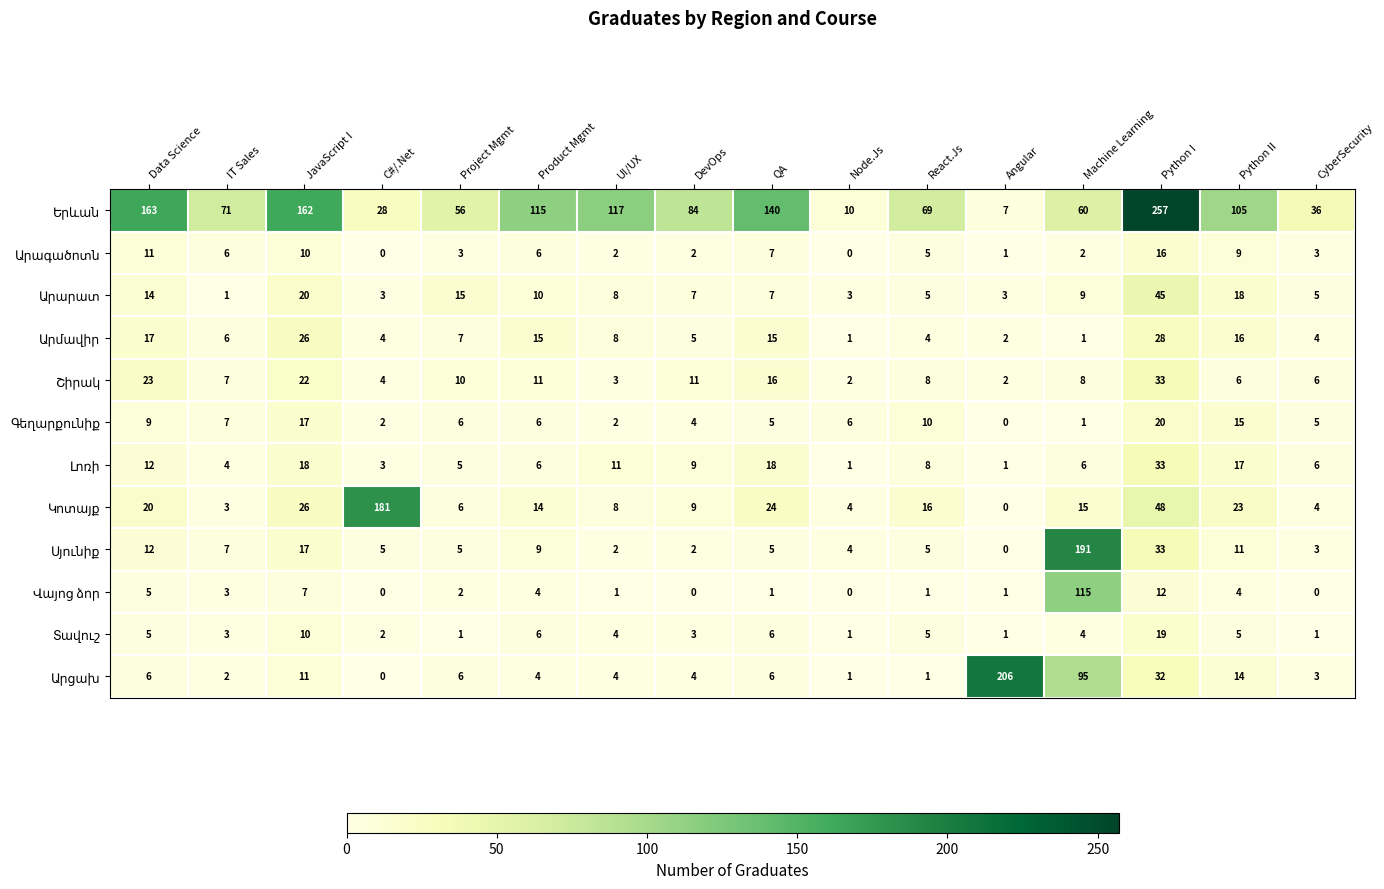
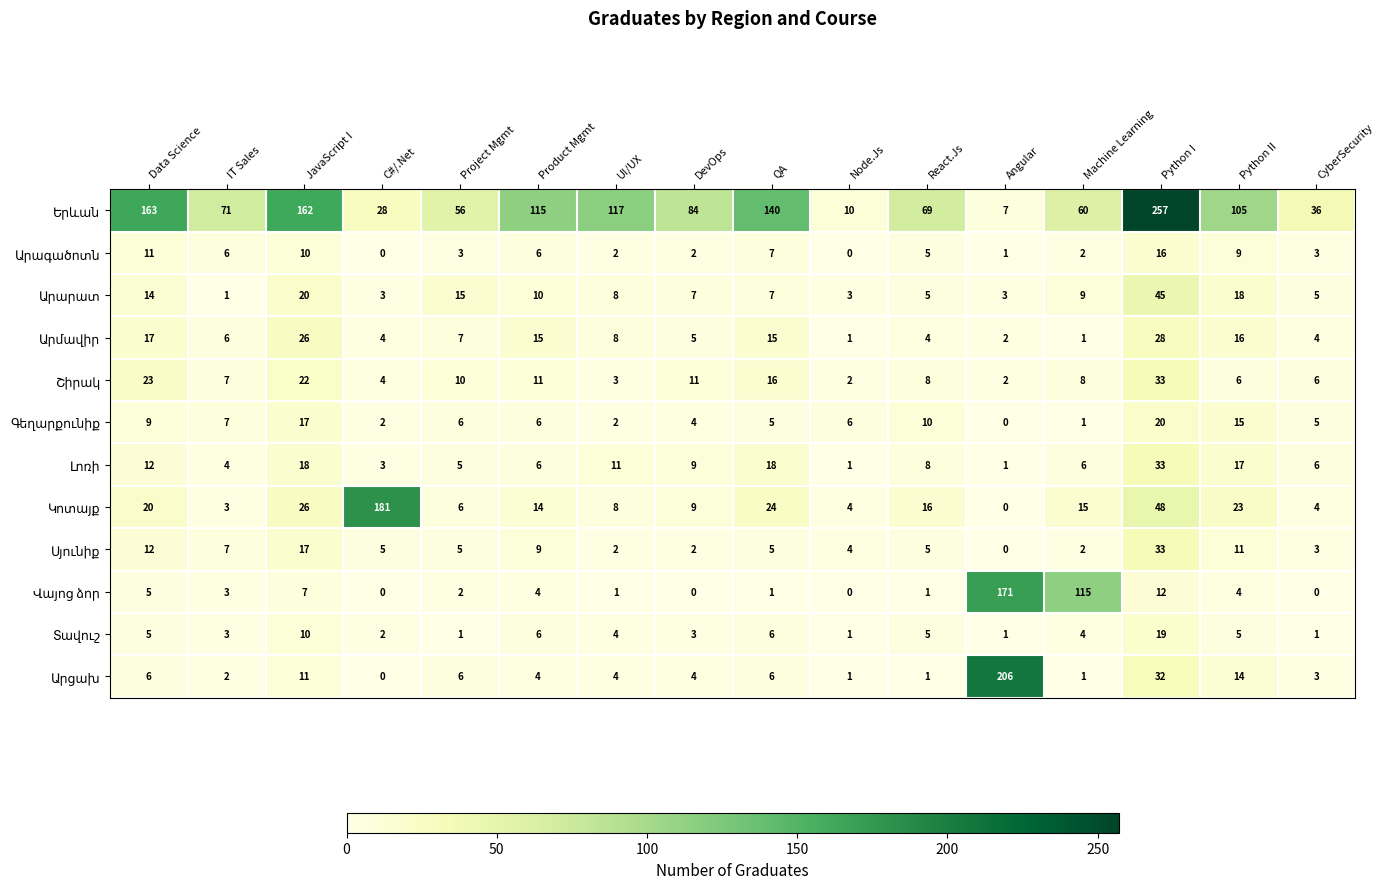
  {
    "Երևան": {
      "Data Science": 163,
      "IT Sales": 71,
      "JavaScript I": 162,
      "C#/.Net": 28,
      "Project Mgmt": 56,
      "Product Mgmt": 115,
      "UI/UX": 117,
      "DevOps": 84,
      "QA": 140,
      "Node.Js": 10,
      "React.Js": 69,
      "Angular": 7,
      "Machine Learning": 60,
      "Python I": 257,
      "Python II": 105,
      "CyberSecurity": 36
    },
    "Արագածոտն": {
      "Data Science": 11,
      "IT Sales": 6,
      "JavaScript I": 10,
      "C#/.Net": 0,
      "Project Mgmt": 3,
      "Product Mgmt": 6,
      "UI/UX": 2,
      "DevOps": 2,
      "QA": 7,
      "Node.Js": 0,
      "React.Js": 5,
      "Angular": 1,
      "Machine Learning": 2,
      "Python I": 16,
      "Python II": 9,
      "CyberSecurity": 3
    },
    "Արարատ": {
      "Data Science": 14,
      "IT Sales": 1,
      "JavaScript I": 20,
      "C#/.Net": 3,
      "Project Mgmt": 15,
      "Product Mgmt": 10,
      "UI/UX": 8,
      "DevOps": 7,
      "QA": 7,
      "Node.Js": 3,
      "React.Js": 5,
      "Angular": 3,
      "Machine Learning": 9,
      "Python I": 45,
      "Python II": 18,
      "CyberSecurity": 5
    },
    "Արմավիր": {
      "Data Science": 17,
      "IT Sales": 6,
      "JavaScript I": 26,
      "C#/.Net": 4,
      "Project Mgmt": 7,
      "Product Mgmt": 15,
      "UI/UX": 8,
      "DevOps": 5,
      "QA": 15,
      "Node.Js": 1,
      "React.Js": 4,
      "Angular": 2,
      "Machine Learning": 1,
      "Python I": 28,
      "Python II": 16,
      "CyberSecurity": 4
    },
    "Շիրակ": {
      "Data Science": 23,
      "IT Sales": 7,
      "JavaScript I": 22,
      "C#/.Net": 4,
      "Project Mgmt": 10,
      "Product Mgmt": 11,
      "UI/UX": 3,
      "DevOps": 11,
      "QA": 16,
      "Node.Js": 2,
      "React.Js": 8,
      "Angular": 2,
      "Machine Learning": 8,
      "Python I": 33,
      "Python II": 6,
      "CyberSecurity": 6
    },
    "Գեղարքունիք": {
      "Data Science": 9,
      "IT Sales": 7,
      "JavaScript I": 17,
      "C#/.Net": 2,
      "Project Mgmt": 6,
      "Product Mgmt": 6,
      "UI/UX": 2,
      "DevOps": 4,
      "QA": 5,
      "Node.Js": 6,
      "React.Js": 10,
      "Angular": 0,
      "Machine Learning": 1,
      "Python I": 20,
      "Python II": 15,
      "CyberSecurity": 5
    },
    "Լոռի": {
      "Data Science": 12,
      "IT Sales": 4,
      "JavaScript I": 18,
      "C#/.Net": 3,
      "Project Mgmt": 5,
      "Product Mgmt": 6,
      "UI/UX": 11,
      "DevOps": 9,
      "QA": 18,
      "Node.Js": 1,
      "React.Js": 8,
      "Angular": 1,
      "Machine Learning": 6,
      "Python I": 33,
      "Python II": 17,
      "CyberSecurity": 6
    },
    "Կոտայք": {
      "Data Science": 20,
      "IT Sales": 3,
      "JavaScript I": 26,
      "C#/.Net": 181,
      "Project Mgmt": 6,
      "Product Mgmt": 14,
      "UI/UX": 8,
      "DevOps": 9,
      "QA": 24,
      "Node.Js": 4,
      "React.Js": 16,
      "Angular": 0,
      "Machine Learning": 15,
      "Python I": 48,
      "Python II": 23,
      "CyberSecurity": 4
    },
    "Սյունիք": {
      "Data Science": 12,
      "IT Sales": 7,
      "JavaScript I": 17,
      "C#/.Net": 5,
      "Project Mgmt": 5,
      "Product Mgmt": 9,
      "UI/UX": 2,
      "DevOps": 2,
      "QA": 5,
      "Node.Js": 4,
      "React.Js": 5,
      "Angular": 0,
-     "Machine Learning": 191,
+     "Machine Learning": 2,
      "Python I": 33,
      "Python II": 11,
      "CyberSecurity": 3
    },
    "Վայոց ձոր": {
      "Data Science": 5,
      "IT Sales": 3,
      "JavaScript I": 7,
      "C#/.Net": 0,
      "Project Mgmt": 2,
      "Product Mgmt": 4,
      "UI/UX": 1,
      "DevOps": 0,
      "QA": 1,
      "Node.Js": 0,
      "React.Js": 1,
-     "Angular": 1,
+     "Angular": 171,
      "Machine Learning": 115,
      "Python I": 12,
      "Python II": 4,
      "CyberSecurity": 0
    },
    "Տավուշ": {
      "Data Science": 5,
      "IT Sales": 3,
      "JavaScript I": 10,
      "C#/.Net": 2,
      "Project Mgmt": 1,
      "Product Mgmt": 6,
      "UI/UX": 4,
      "DevOps": 3,
      "QA": 6,
      "Node.Js": 1,
      "React.Js": 5,
      "Angular": 1,
      "Machine Learning": 4,
      "Python I": 19,
      "Python II": 5,
      "CyberSecurity": 1
    },
    "Արցախ": {
      "Data Science": 6,
      "IT Sales": 2,
      "JavaScript I": 11,
      "C#/.Net": 0,
      "Project Mgmt": 6,
      "Product Mgmt": 4,
      "UI/UX": 4,
      "DevOps": 4,
      "QA": 6,
      "Node.Js": 1,
      "React.Js": 1,
      "Angular": 206,
-     "Machine Learning": 95,
+     "Machine Learning": 1,
      "Python I": 32,
      "Python II": 14,
      "CyberSecurity": 3
    }
  }
